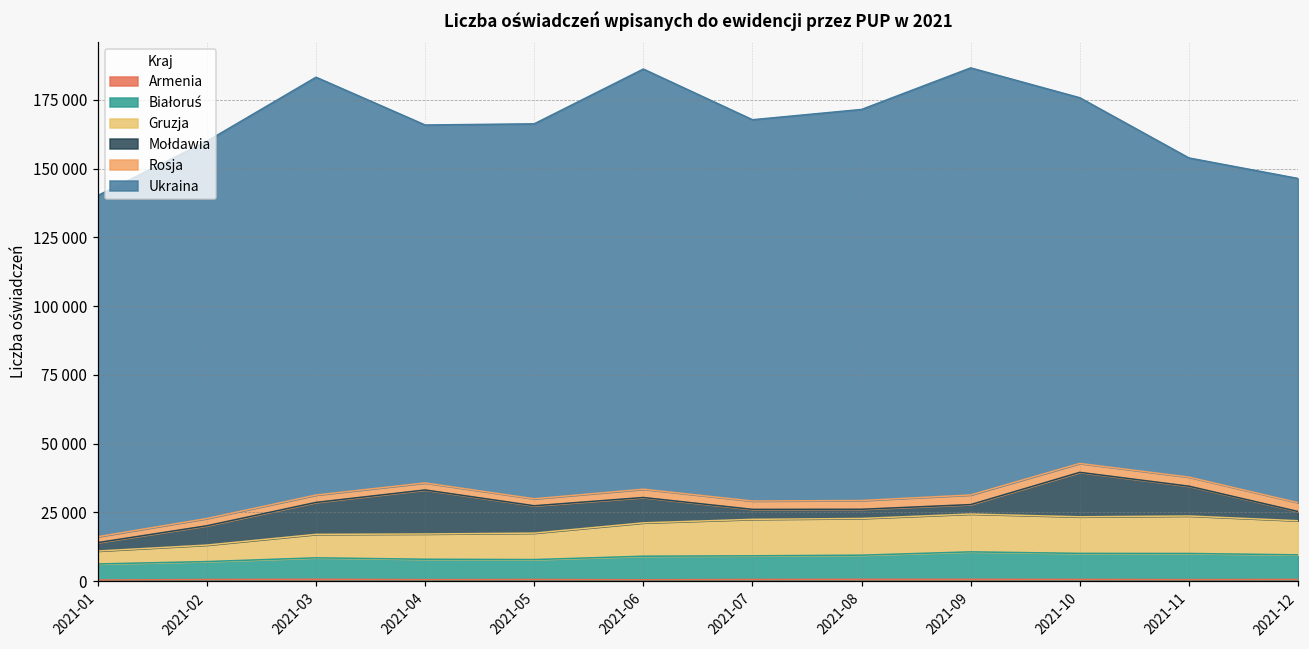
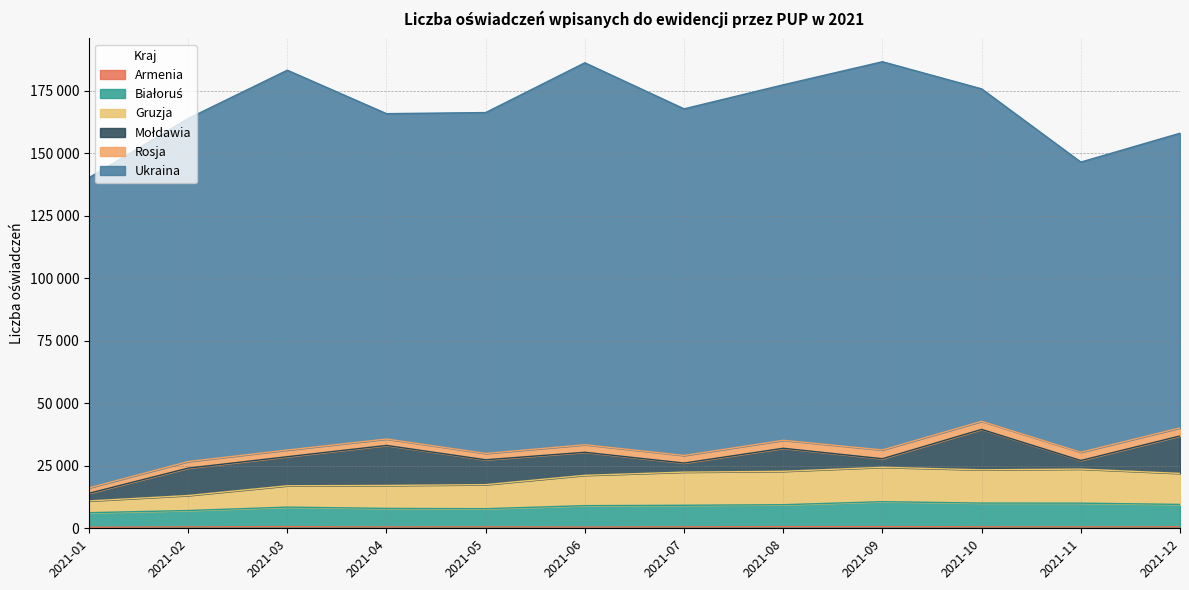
  {
    "Mołdawia": {
      "2021-01": 3000,
-     "2021-02": 7000,
+     "2021-02": 11000,
      "2021-03": 12000,
      "2021-04": 16000,
      "2021-05": 10000,
      "2021-06": 9000,
      "2021-07": 4000,
-     "2021-08": 3000,
+     "2021-08": 9000,
      "2021-09": 3000,
      "2021-10": 16000,
-     "2021-11": 11000,
-     "2021-12": 3000
+     "2021-11": 3000,
+     "2021-12": 15000
    }
  }
